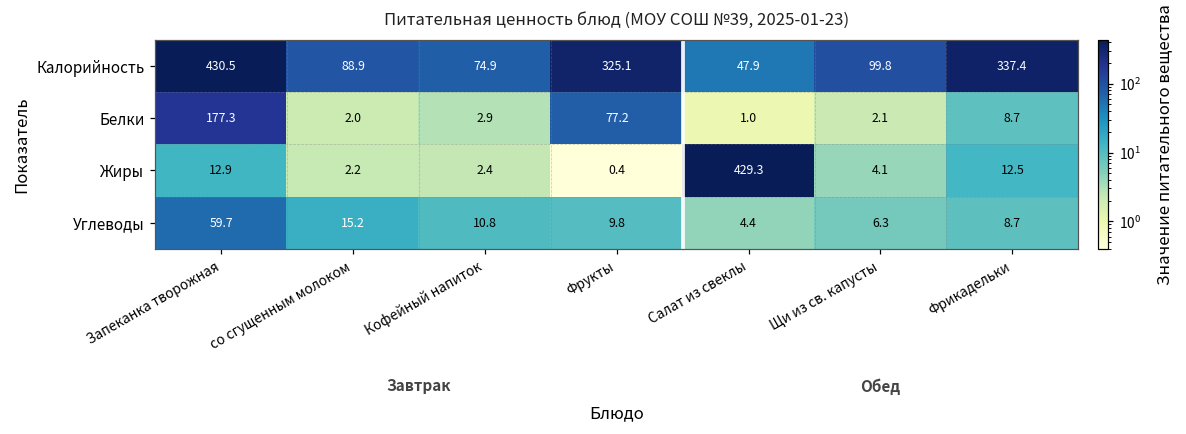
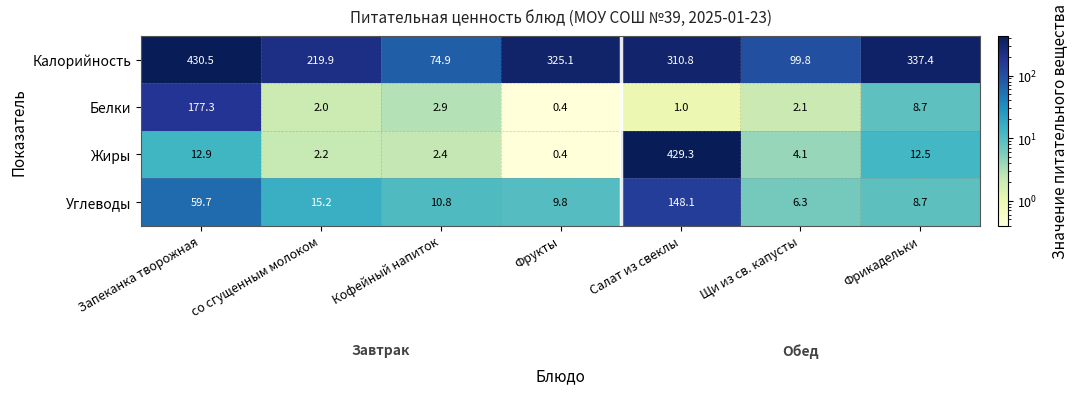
  {
    "Калорийность": {
      "Запеканка творожная": 430.5,
-     "со сгущенным молоком": 88.9,
+     "со сгущенным молоком": 219.9,
      "Кофейный напиток": 74.9,
      "Фрукты": 325.1,
-     "Салат из свеклы": 47.9,
+     "Салат из свеклы": 310.8,
      "Щи из св. капусты": 99.8,
      "Фрикадельки": 337.4
    },
    "Белки": {
      "Запеканка творожная": 177.3,
      "со сгущенным молоком": 2.0,
      "Кофейный напиток": 2.9,
-     "Фрукты": 77.2,
+     "Фрукты": 0.4,
      "Салат из свеклы": 1.0,
      "Щи из св. капусты": 2.1,
      "Фрикадельки": 8.7
    },
    "Жиры": {
      "Запеканка творожная": 12.9,
      "со сгущенным молоком": 2.2,
      "Кофейный напиток": 2.4,
      "Фрукты": 0.4,
      "Салат из свеклы": 429.3,
      "Щи из св. капусты": 4.1,
      "Фрикадельки": 12.5
    },
    "Углеводы": {
      "Запеканка творожная": 59.7,
      "со сгущенным молоком": 15.2,
      "Кофейный напиток": 10.8,
      "Фрукты": 9.8,
-     "Салат из свеклы": 4.4,
+     "Салат из свеклы": 148.1,
      "Щи из св. капусты": 6.3,
      "Фрикадельки": 8.7
    }
  }
